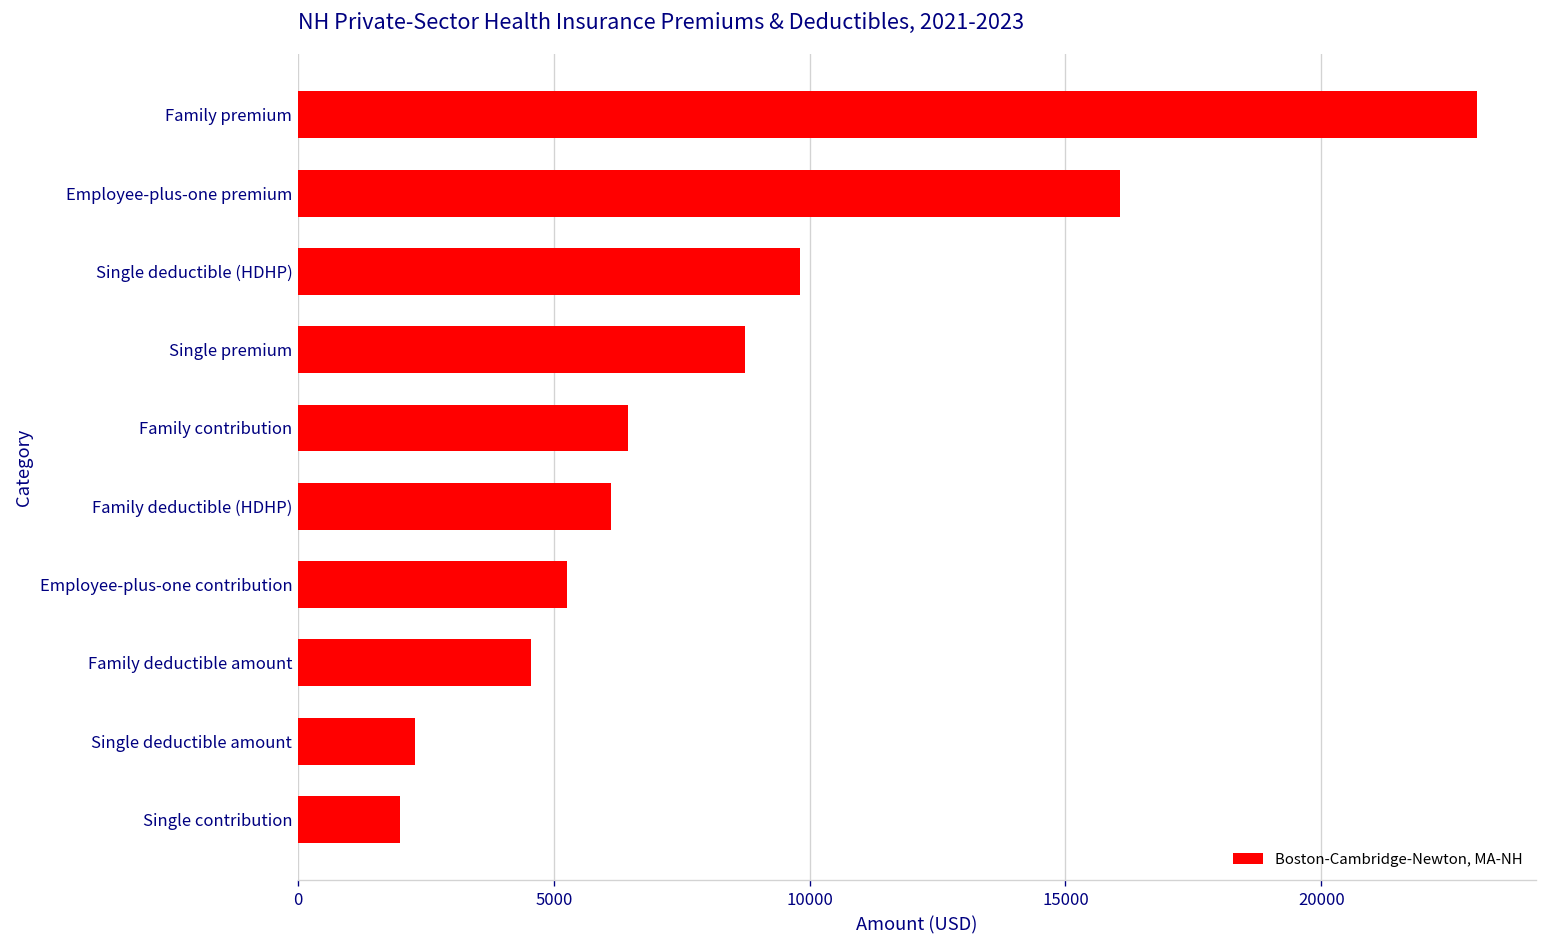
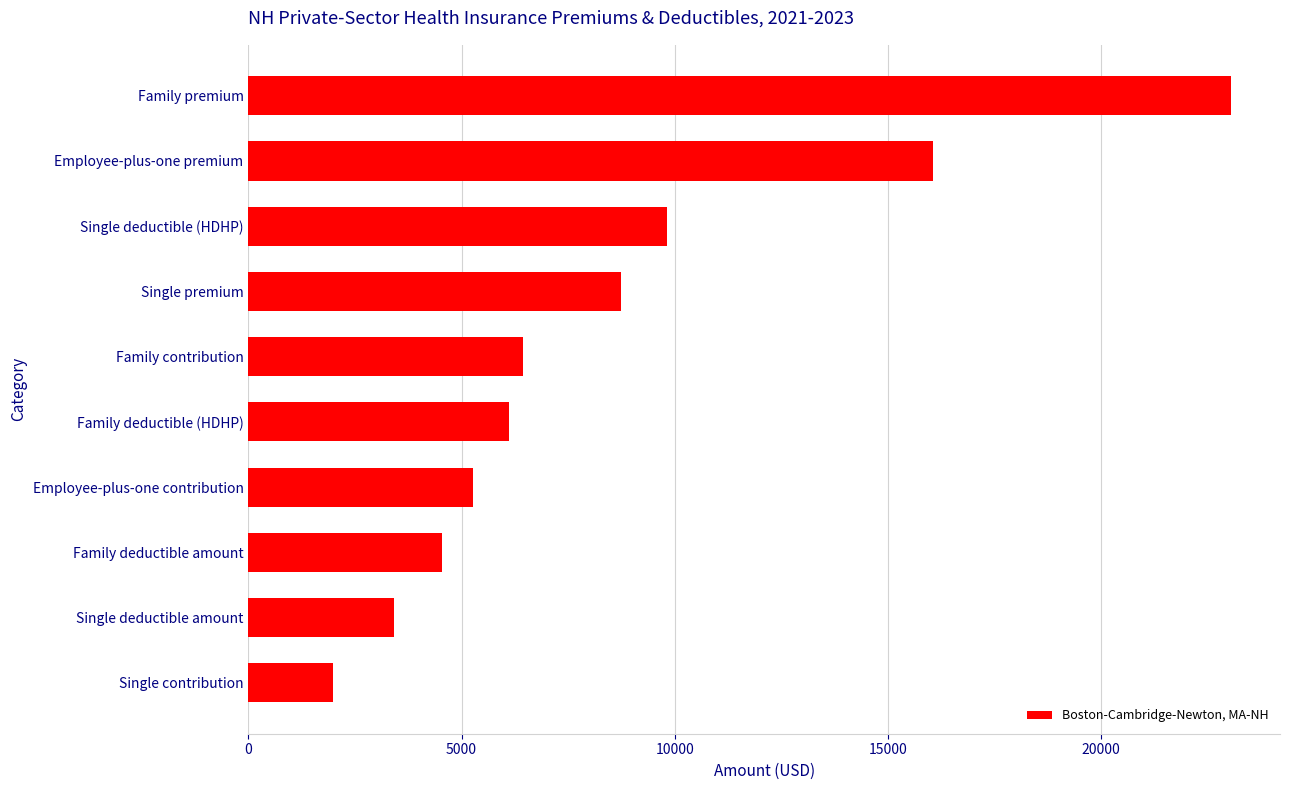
  {
    "Family premium": 23000,
    "Employee-plus-one premium": 16100,
    "Single deductible (HDHP)": 9800,
    "Single premium": 8700,
    "Family contribution": 6400,
    "Family deductible (HDHP)": 6100,
    "Employee-plus-one contribution": 5300,
    "Family deductible amount": 4500,
-   "Single deductible amount": 2300,
+   "Single deductible amount": 3400,
    "Single contribution": 2000
  }
